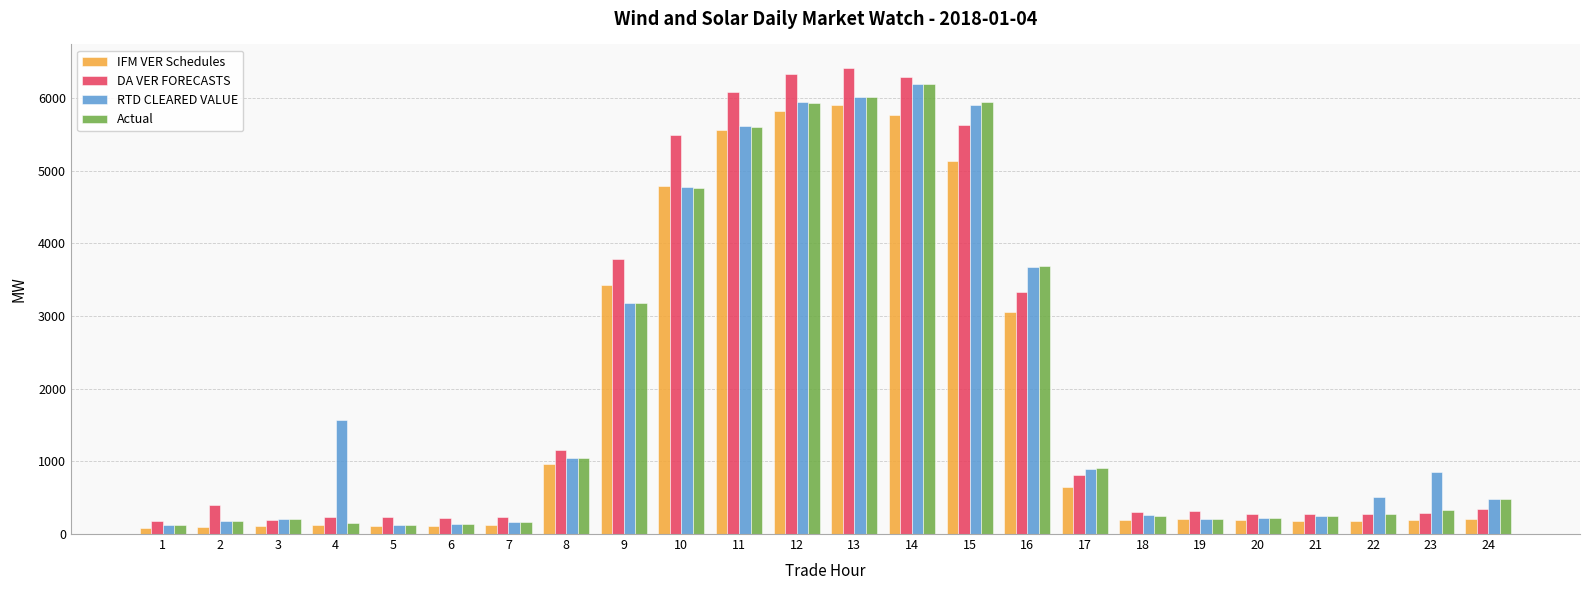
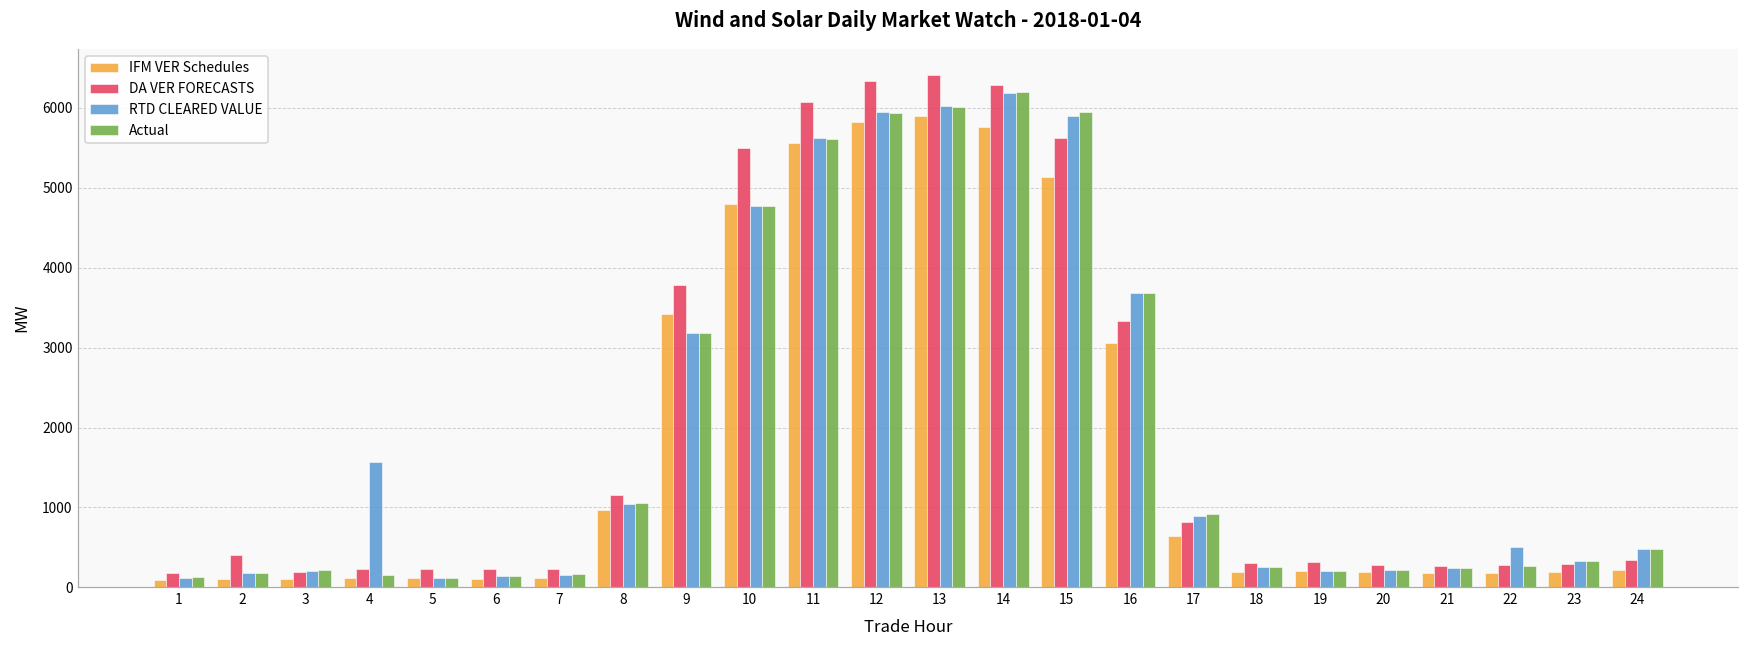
  {
    "IFM VER Schedules": {
      "1": 100,
      "2": 100,
      "3": 100,
      "4": 100,
      "5": 100,
      "6": 100,
      "7": 100,
      "8": 1000,
      "9": 3400,
      "10": 4800,
      "11": 5600,
      "12": 5800,
      "13": 5900,
      "14": 5800,
      "15": 5100,
      "16": 3100,
      "17": 600,
      "18": 200,
      "19": 200,
      "20": 200,
      "21": 200,
      "22": 200,
      "23": 200,
      "24": 200
    },
    "DA VER FORECASTS": {
      "1": 200,
      "2": 400,
      "3": 200,
      "4": 200,
      "5": 200,
      "6": 200,
      "7": 200,
      "8": 1200,
      "9": 3800,
      "10": 5500,
      "11": 6100,
      "12": 6300,
      "13": 6400,
      "14": 6300,
      "15": 5600,
      "16": 3300,
      "17": 800,
      "18": 300,
      "19": 300,
      "20": 300,
      "21": 300,
      "22": 300,
      "23": 300,
      "24": 300
    },
    "RTD CLEARED VALUE": {
      "1": 100,
      "2": 200,
      "3": 200,
      "4": 1600,
      "5": 100,
      "6": 100,
      "7": 200,
      "8": 1000,
      "9": 3200,
      "10": 4800,
      "11": 5600,
      "12": 6000,
      "13": 6000,
      "14": 6200,
      "15": 5900,
      "16": 3700,
      "17": 900,
      "18": 300,
      "19": 200,
      "20": 200,
      "21": 200,
      "22": 500,
-     "23": 900,
+     "23": 300,
      "24": 500
    },
    "Actual": {
      "1": 100,
      "2": 200,
      "3": 200,
      "4": 200,
      "5": 100,
      "6": 100,
      "7": 200,
      "8": 1100,
      "9": 3200,
      "10": 4800,
      "11": 5600,
      "12": 5900,
      "13": 6000,
      "14": 6200,
      "15": 6000,
      "16": 3700,
      "17": 900,
      "18": 300,
      "19": 200,
      "20": 200,
      "21": 200,
      "22": 300,
      "23": 300,
      "24": 500
    }
  }
